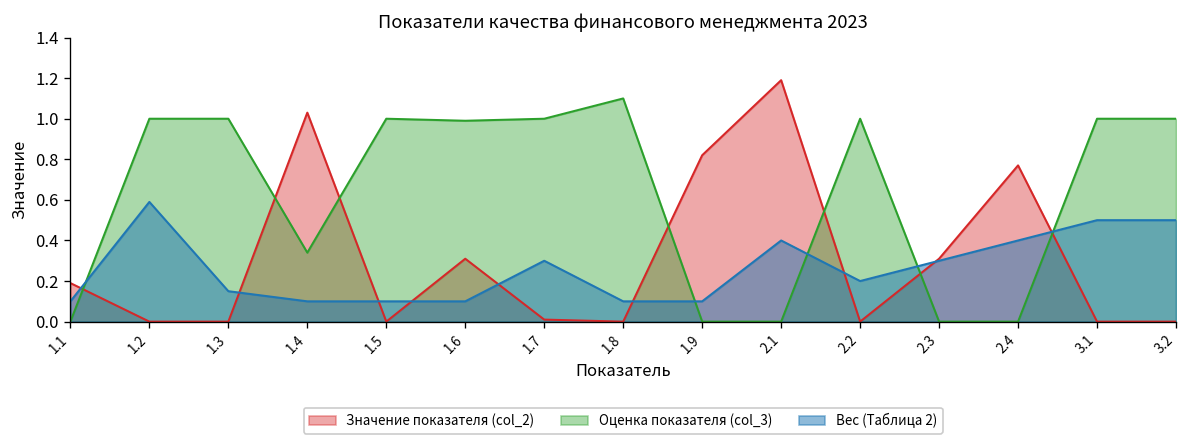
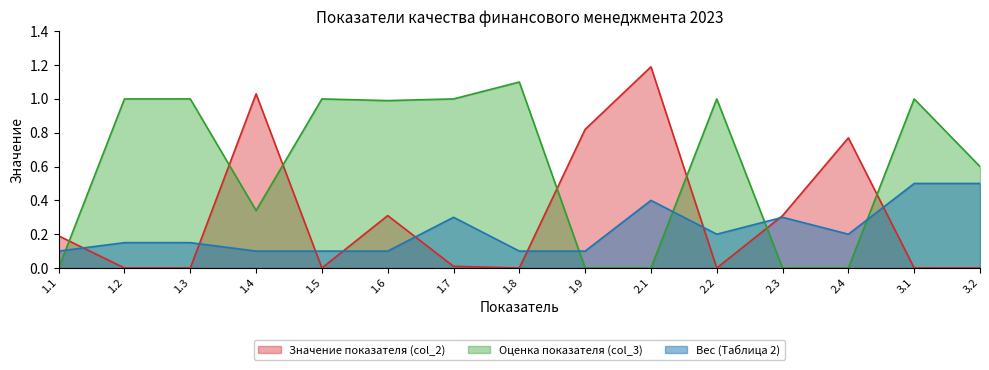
  {
    "Значение показателя (col_2)": {
      "1.1": 0.19,
      "1.2": 0.00,
      "1.3": 0.00,
      "1.4": 1.03,
      "1.5": 0.00,
      "1.6": 0.31,
      "1.7": 0.01,
      "1.8": 0.00,
      "1.9": 0.82,
      "2.1": 1.19,
      "2.2": 0.00,
      "2.4": 0.77,
      "3.1": 0.00,
      "3.2": 0.00
    },
    "Оценка показателя (col_3)": {
      "1.1": 0.0,
      "1.2": 1.0,
      "1.3": 1.0,
      "1.4": 0.34,
      "1.5": 1.0,
      "1.6": 1.0,
      "1.7": 1.0,
      "1.8": 1.1,
      "1.9": 0.0,
      "2.1": 0.0,
      "2.2": 1.0,
      "2.3": 0.0,
      "2.4": 0.0,
      "3.1": 1.0,
-     "3.2": 1.0
+     "3.2": 0.6
    },
    "Вес (Таблица 2)": {
      "1.1": 0.10,
-     "1.2": 0.59,
+     "1.2": 0.15,
      "1.3": 0.15,
      "1.4": 0.10,
      "1.5": 0.10,
      "1.6": 0.10,
      "1.7": 0.30,
      "1.8": 0.10,
      "1.9": 0.10,
      "2.1": 0.40,
      "2.2": 0.20,
-     "2.4": 0.4,
+     "2.4": 0.2,
      "3.1": 0.50,
      "3.2": 0.50
    }
  }
